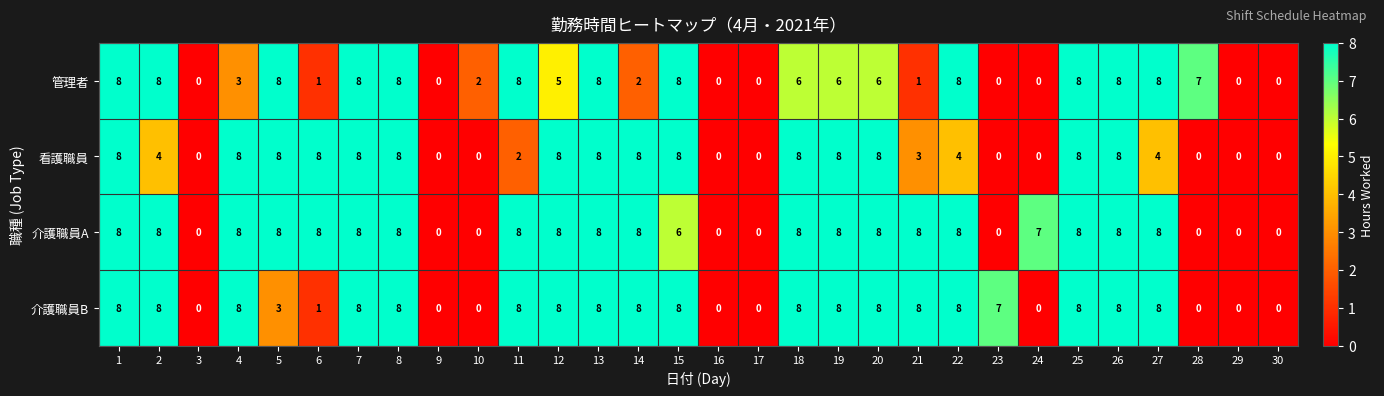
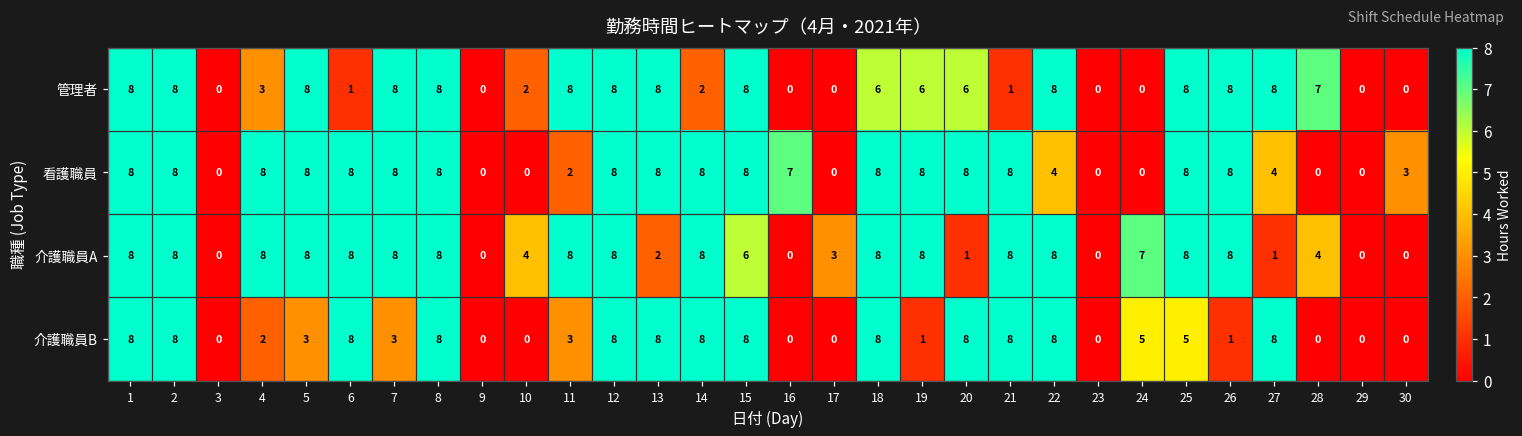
  {
    "管理者": {
      "1": 8,
      "2": 8,
      "3": 0,
      "4": 3,
      "5": 8,
      "6": 1,
      "7": 8,
      "8": 8,
      "9": 0,
      "10": 2,
      "11": 8,
-     "12": 5,
+     "12": 8,
      "13": 8,
      "14": 2,
      "15": 8,
      "16": 0,
      "17": 0,
      "18": 6,
      "19": 6,
      "20": 6,
      "21": 1,
      "22": 8,
      "23": 0,
      "24": 0,
      "25": 8,
      "26": 8,
      "27": 8,
      "28": 7,
      "29": 0,
      "30": 0
    },
    "看護職員": {
      "1": 8,
-     "2": 4,
+     "2": 8,
      "3": 0,
      "4": 8,
      "5": 8,
      "6": 8,
      "7": 8,
      "8": 8,
      "9": 0,
      "10": 0,
      "11": 2,
      "12": 8,
      "13": 8,
      "14": 8,
      "15": 8,
-     "16": 0,
+     "16": 7,
      "17": 0,
      "18": 8,
      "19": 8,
      "20": 8,
-     "21": 3,
+     "21": 8,
      "22": 4,
      "23": 0,
      "24": 0,
      "25": 8,
      "26": 8,
      "27": 4,
      "28": 0,
      "29": 0,
-     "30": 0
+     "30": 3
    },
    "介護職員A": {
      "1": 8,
      "2": 8,
      "3": 0,
      "4": 8,
      "5": 8,
      "6": 8,
      "7": 8,
      "8": 8,
      "9": 0,
-     "10": 0,
+     "10": 4,
      "11": 8,
      "12": 8,
-     "13": 8,
+     "13": 2,
      "14": 8,
      "15": 6,
      "16": 0,
-     "17": 0,
+     "17": 3,
      "18": 8,
      "19": 8,
-     "20": 8,
+     "20": 1,
      "21": 8,
      "22": 8,
      "23": 0,
      "24": 7,
      "25": 8,
      "26": 8,
-     "27": 8,
-     "28": 0,
+     "27": 1,
+     "28": 4,
      "29": 0,
      "30": 0
    },
    "介護職員B": {
      "1": 8,
      "2": 8,
      "3": 0,
-     "4": 8,
+     "4": 2,
      "5": 3,
-     "6": 1,
-     "7": 8,
+     "6": 8,
+     "7": 3,
      "8": 8,
      "9": 0,
      "10": 0,
-     "11": 8,
+     "11": 3,
      "12": 8,
      "13": 8,
      "14": 8,
      "15": 8,
      "16": 0,
      "17": 0,
      "18": 8,
-     "19": 8,
+     "19": 1,
      "20": 8,
      "21": 8,
      "22": 8,
-     "23": 7,
-     "24": 0,
-     "25": 8,
-     "26": 8,
+     "23": 0,
+     "24": 5,
+     "25": 5,
+     "26": 1,
      "27": 8,
      "28": 0,
      "29": 0,
      "30": 0
    }
  }
